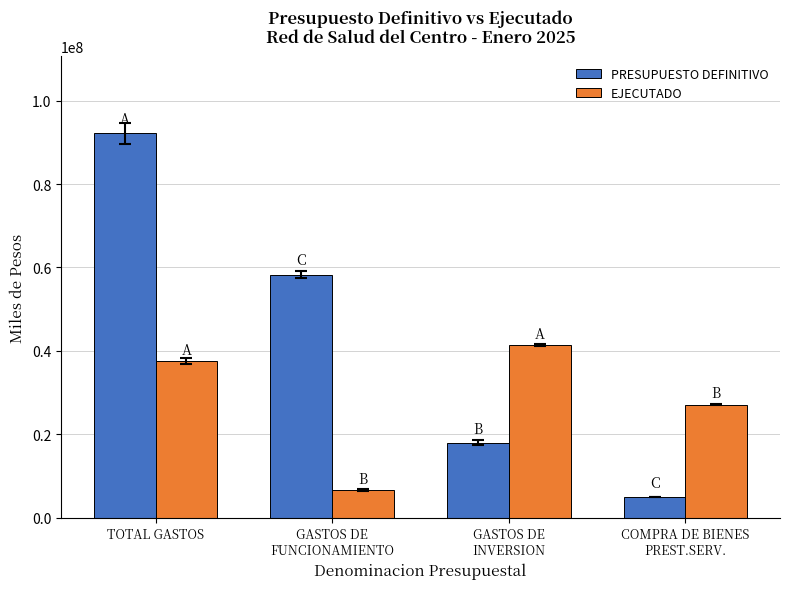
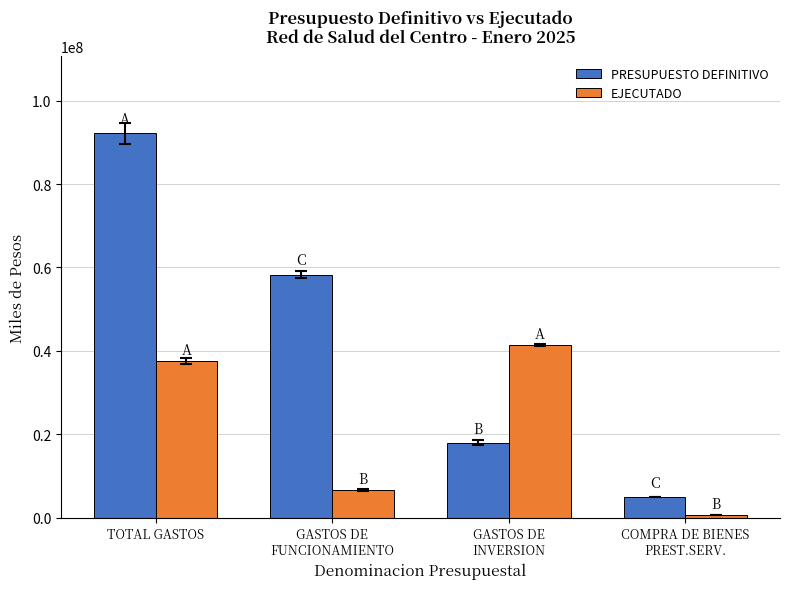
  {
    "EJECUTADO": {
      "TOTAL GASTOS": 38000000,
      "GASTOS DE FUNCIONAMIENTO": 7000000,
      "GASTOS DE INVERSION": 41000000,
-     "COMPRA DE BIENES PREST.SERV.": 27000000
+     "COMPRA DE BIENES PREST.SERV.": 1000000
    }
  }
